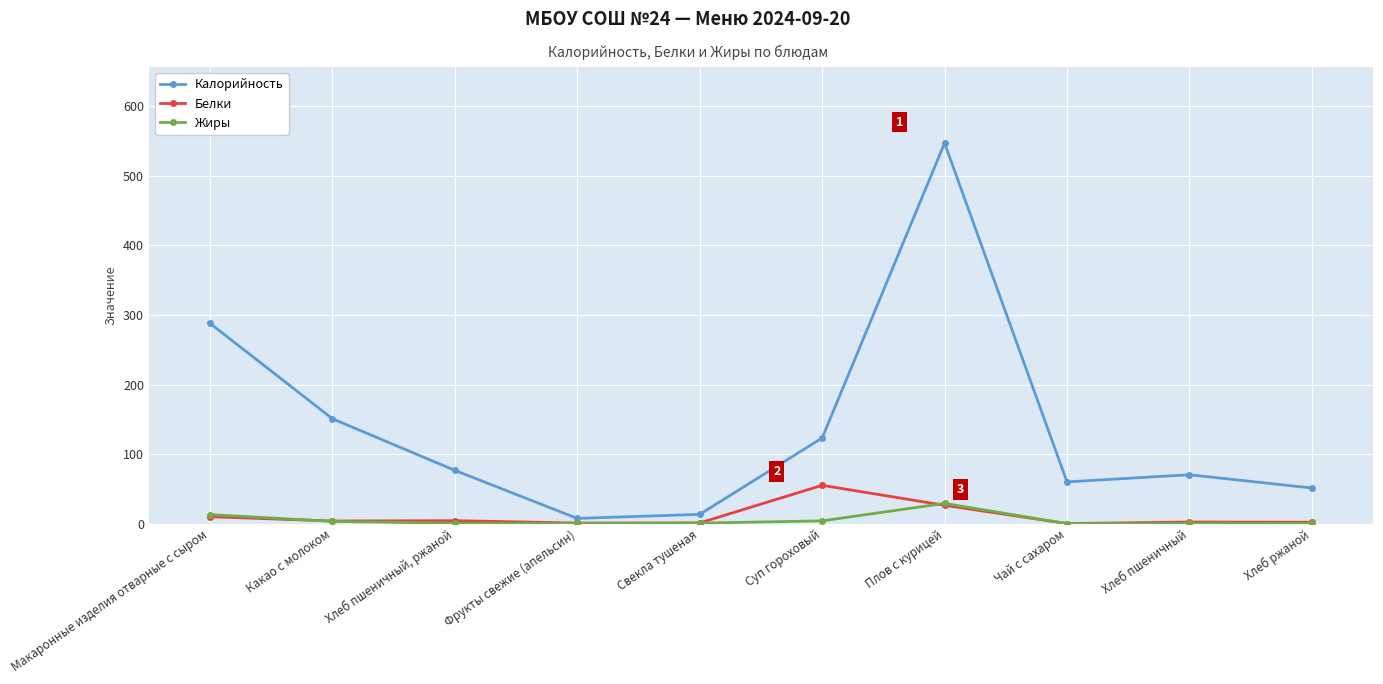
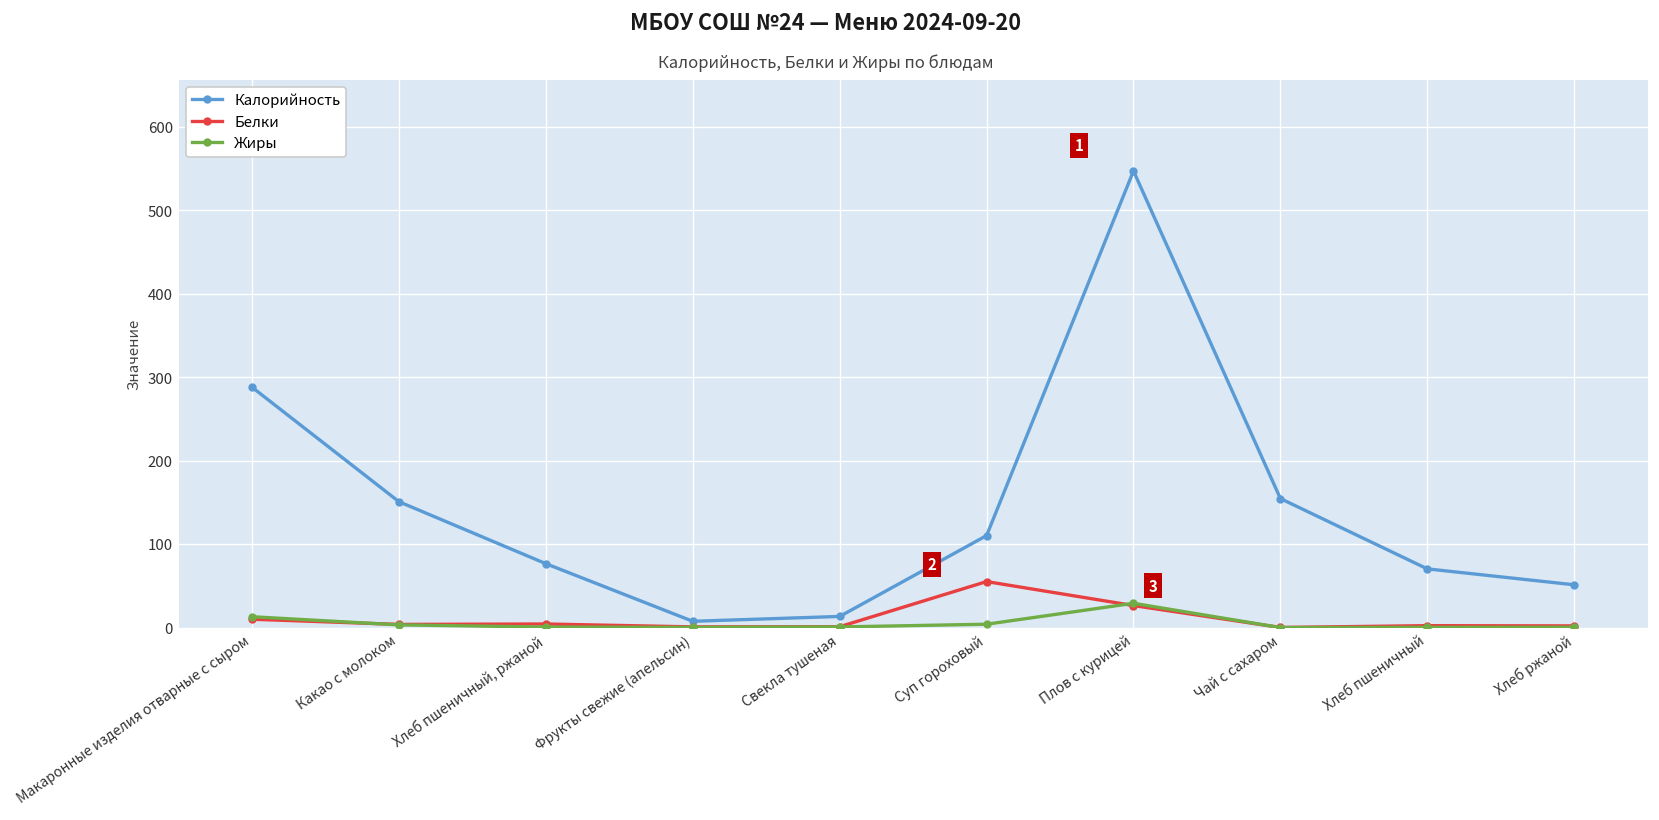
  {
    "Калорийность": {
      "Макаронные изделия отварные с сыром": 290,
      "Какао с молоком": 150,
      "Хлеб пшеничный, ржаной": 80,
      "Фрукты свежие (апельсин)": 10,
      "Свекла тушеная": 10,
-     "Суп гороховый": 120,
+     "Суп гороховый": 110,
      "Плов с курицей": 550,
-     "Чай с сахаром": 60,
+     "Чай с сахаром": 150,
      "Хлеб пшеничный": 70,
      "Хлеб ржаной": 50
    },
    "Белки": {
      "Суп гороховый": 60
    },
    "Жиры": {
      "Суп гороховый": 0
    }
  }
